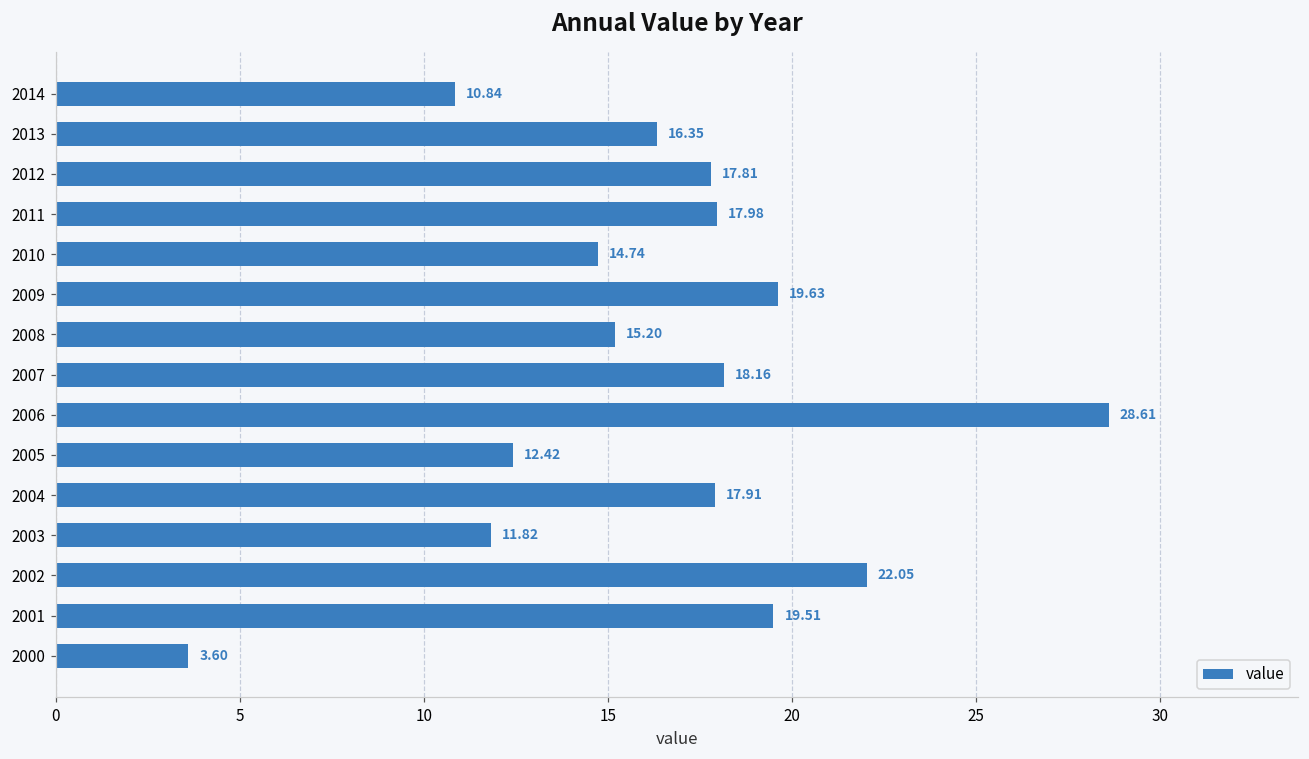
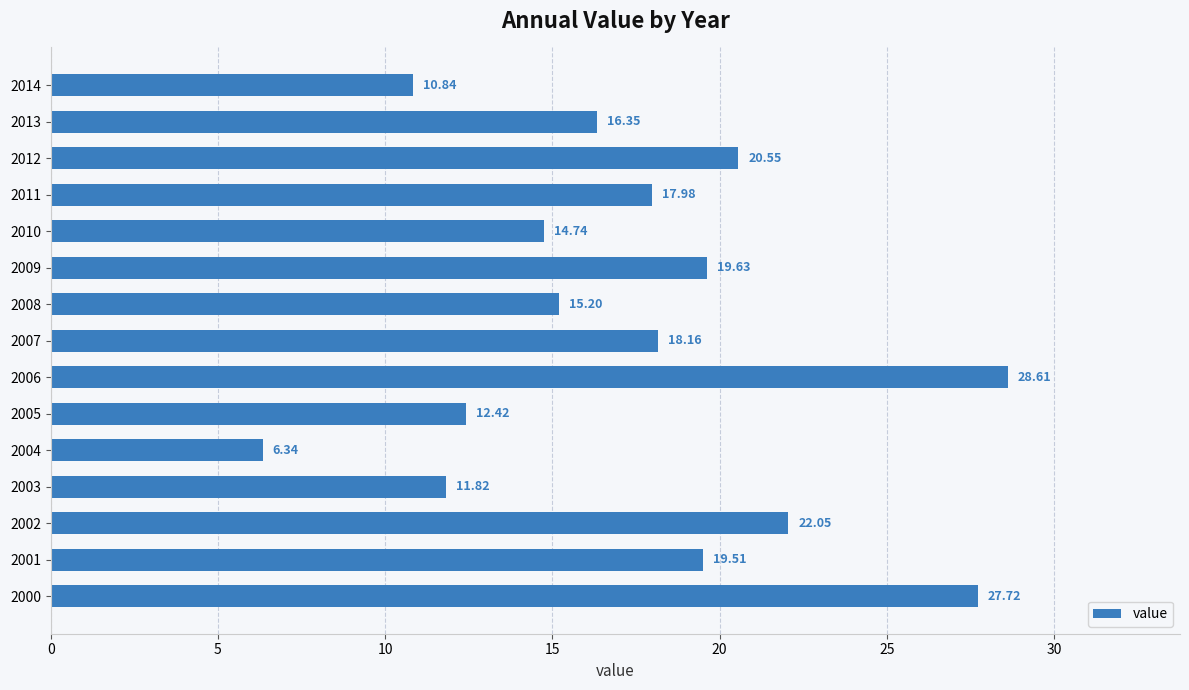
  {
    "2014": 10.84,
    "2013": 16.35,
-   "2012": 17.81,
+   "2012": 20.55,
    "2011": 17.98,
    "2010": 14.74,
    "2009": 19.63,
    "2008": 15.20,
    "2007": 18.16,
    "2006": 28.61,
    "2005": 12.42,
-   "2004": 17.91,
+   "2004": 6.34,
    "2003": 11.82,
    "2002": 22.05,
    "2001": 19.51,
-   "2000": 3.60
+   "2000": 27.72
  }
